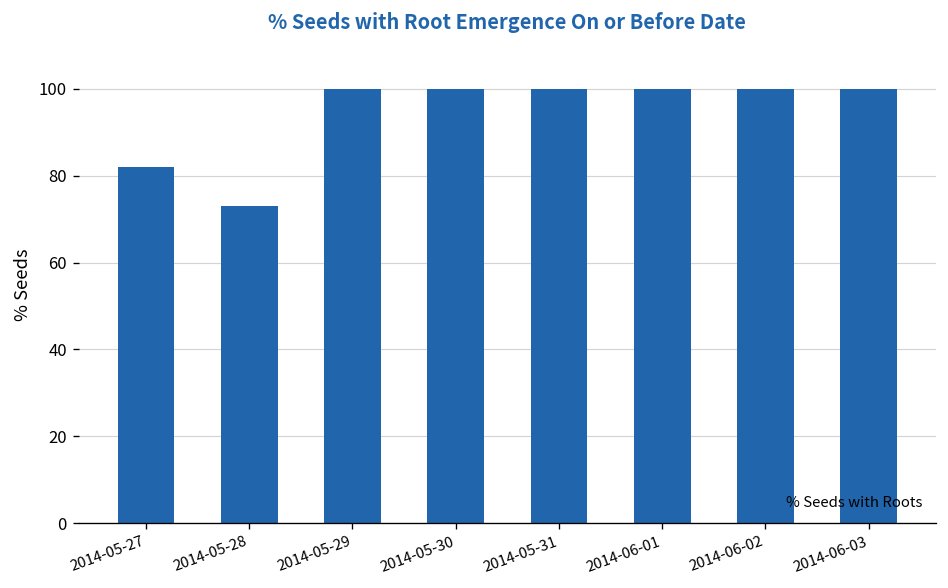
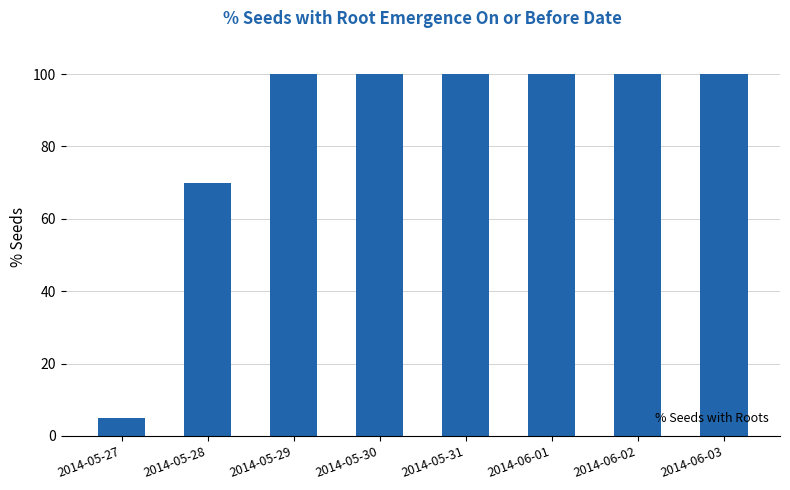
  {
-   "2014-05-27": 82,
-   "2014-05-28": 73,
+   "2014-05-27": 5,
+   "2014-05-28": 70,
    "2014-05-29": 100,
    "2014-05-30": 100,
    "2014-05-31": 100,
    "2014-06-01": 100,
    "2014-06-02": 100,
    "2014-06-03": 100
  }
